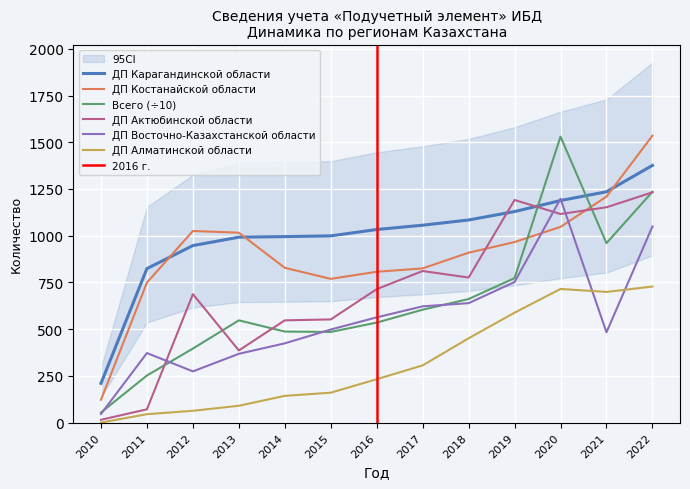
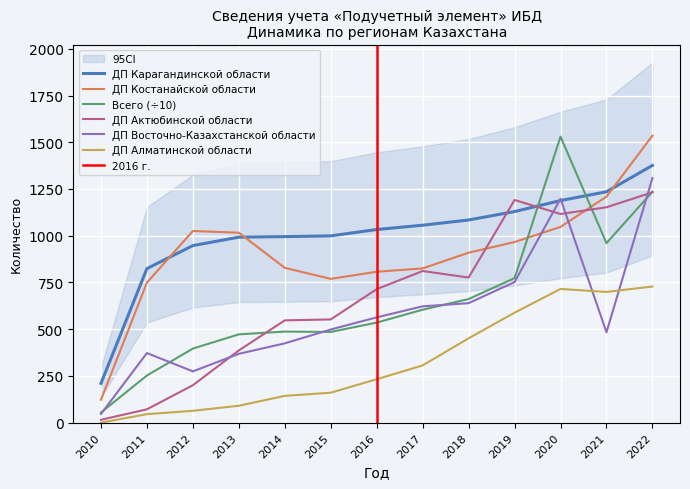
  {
    "Всего (÷10)": {
      "2011": 250,
      "2012": 400,
-     "2013": 550,
+     "2013": 470,
      "2014": 490,
      "2016": 540,
      "2017": 600,
      "2018": 660,
      "2019": 770,
      "2020": 1530,
      "2021": 960
    },
    "ДП Актюбинской области": {
      "2010": 20,
      "2011": 70,
-     "2012": 690,
+     "2012": 200,
      "2013": 390,
      "2014": 550,
      "2015": 550,
      "2016": 710,
      "2017": 810,
      "2018": 780,
      "2019": 1190,
      "2020": 1120,
      "2021": 1150
    },
    "ДП Восточно-Казахстанской области": {
      "2011": 370,
      "2012": 270,
      "2013": 370,
      "2014": 420,
      "2016": 560,
      "2017": 620,
      "2018": 640,
      "2019": 750,
      "2021": 480,
-     "2022": 1050
+     "2022": 1310
    }
  }
